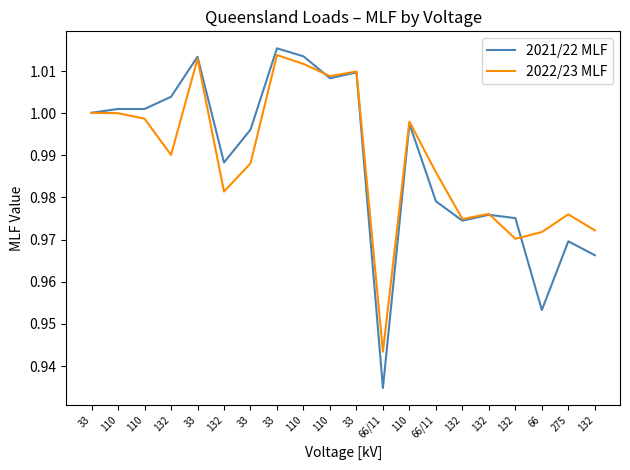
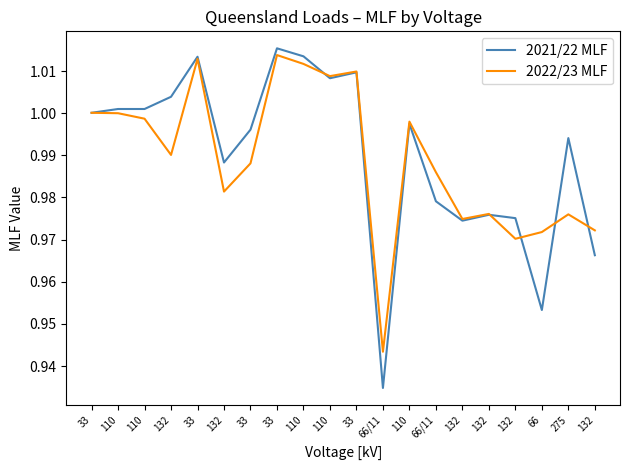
  {
    "2021/22 MLF": {
      "66": 0.953,
-     "275": 0.970
+     "275": 0.994
    },
    "2022/23 MLF": {
      "66": 0.972,
      "275": 0.976
    }
  }
